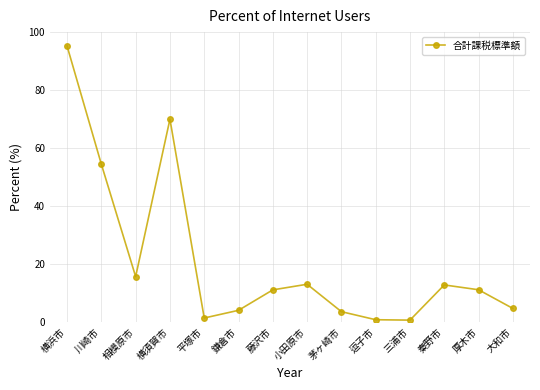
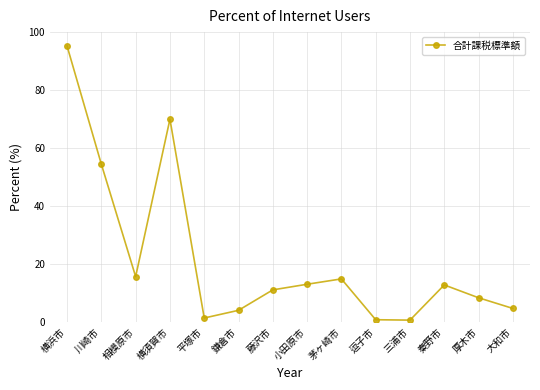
  {
    "横浜市": 95,
    "川崎市": 54,
    "相模原市": 16,
    "横須賀市": 70,
    "平塚市": 1,
    "鎌倉市": 4,
    "藤沢市": 11,
    "小田原市": 13,
-   "茅ヶ崎市": 4,
+   "茅ヶ崎市": 15,
    "逗子市": 1,
    "三浦市": 1,
    "秦野市": 13,
-   "厚木市": 11,
+   "厚木市": 8,
    "大和市": 5
  }
